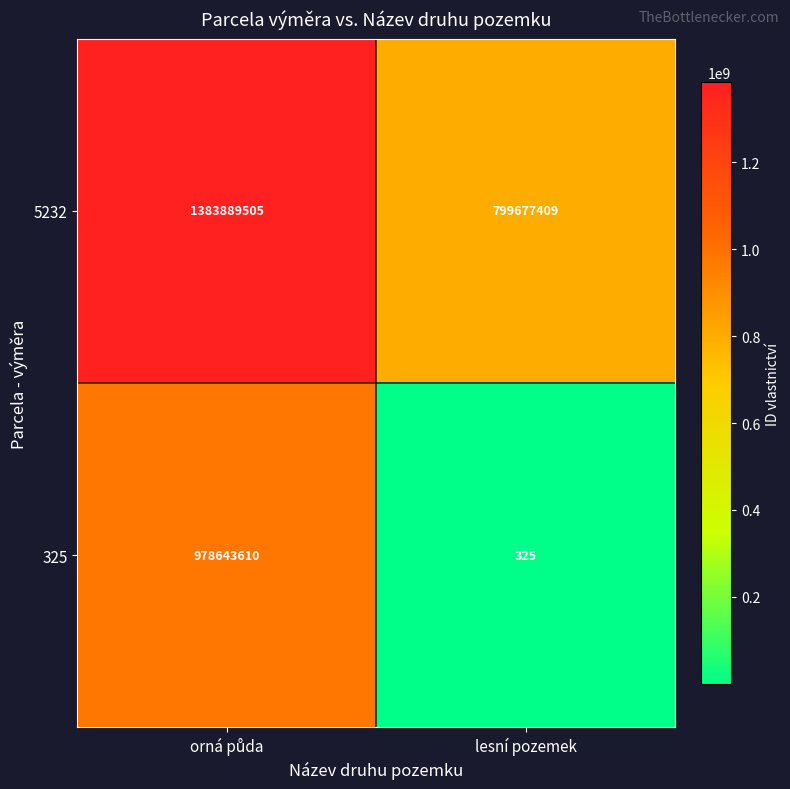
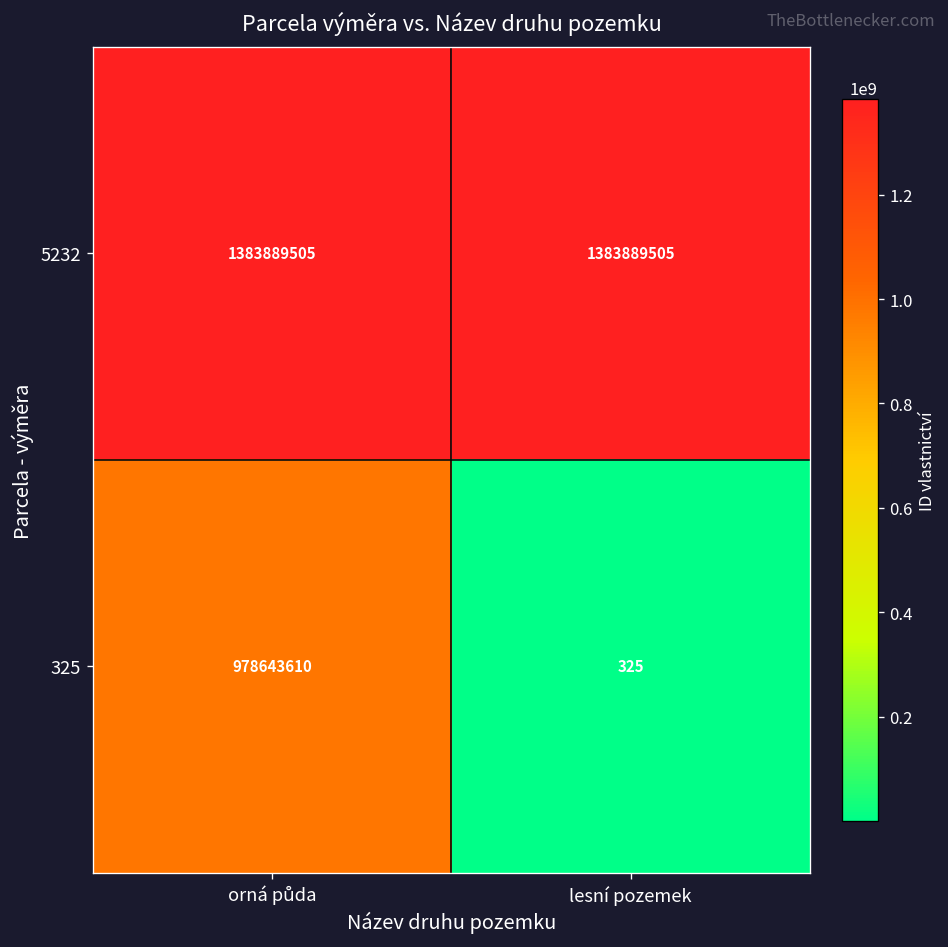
  {
    "5232": {
      "orná půda": 1383889505,
-     "lesní pozemek": 799677409
+     "lesní pozemek": 1383889505
    },
    "325": {
      "orná půda": 978643610,
      "lesní pozemek": 325
    }
  }
